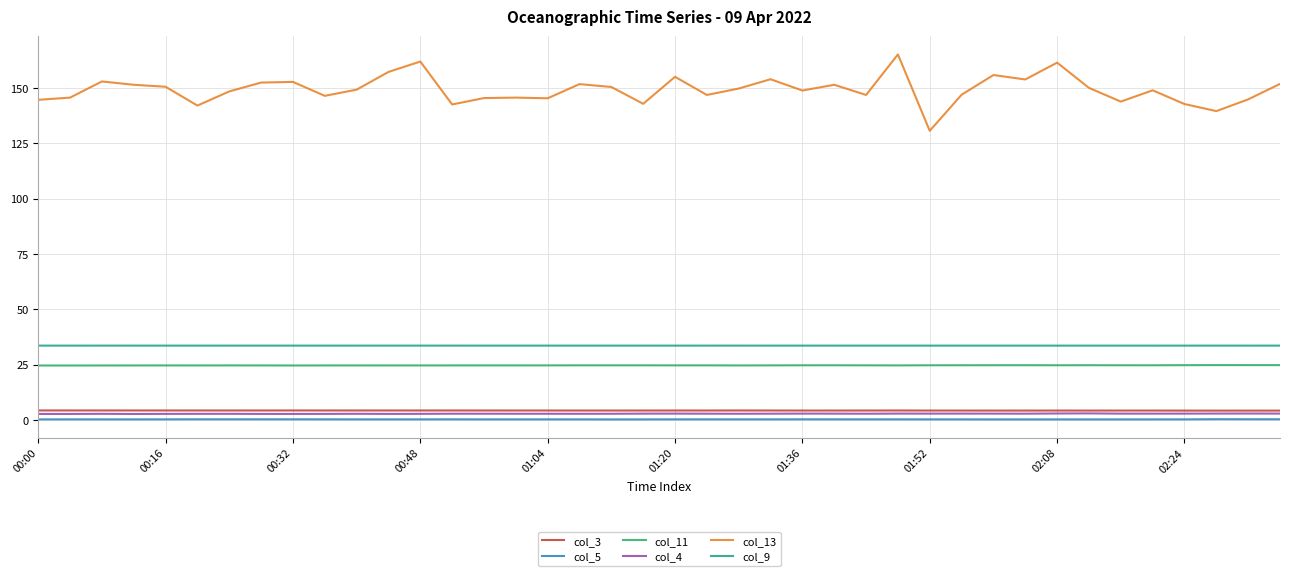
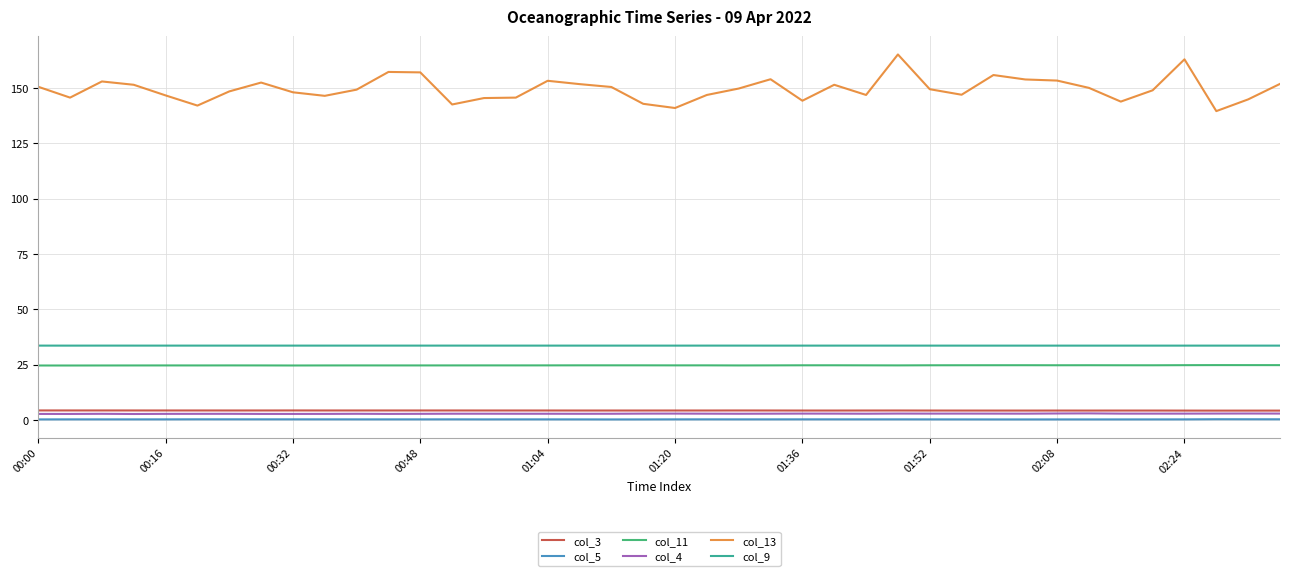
  {
    "col_3": {
      "00:00": 4,
      "00:16": 4,
      "00:32": 4,
      "00:48": 4,
      "01:04": 4,
      "01:20": 4,
      "01:36": 4,
      "01:52": 4,
      "02:08": 4,
      "02:24": 4
    },
    "col_5": {
      "00:00": 0,
      "00:16": 0,
      "00:32": 0,
      "00:48": 0,
      "01:04": 0,
      "01:20": 0,
      "01:36": 0,
      "01:52": 0,
      "02:08": 0,
      "02:24": 0
    },
    "col_4": {
      "00:00": 3,
      "00:16": 3,
      "00:32": 3,
      "00:48": 3,
      "01:04": 3,
      "01:20": 3,
      "01:36": 3,
      "01:52": 3,
      "02:08": 3,
      "02:24": 3
    },
    "col_13": {
-     "00:00": 145,
-     "00:16": 151,
-     "00:32": 153,
-     "00:48": 162,
-     "01:04": 145,
-     "01:20": 155,
-     "01:36": 149,
-     "01:52": 131,
-     "02:08": 161,
-     "02:24": 143
+     "00:00": 151,
+     "00:16": 147,
+     "00:32": 148,
+     "00:48": 157,
+     "01:04": 153,
+     "01:20": 141,
+     "01:36": 144,
+     "01:52": 149,
+     "02:08": 153,
+     "02:24": 163
    }
  }
